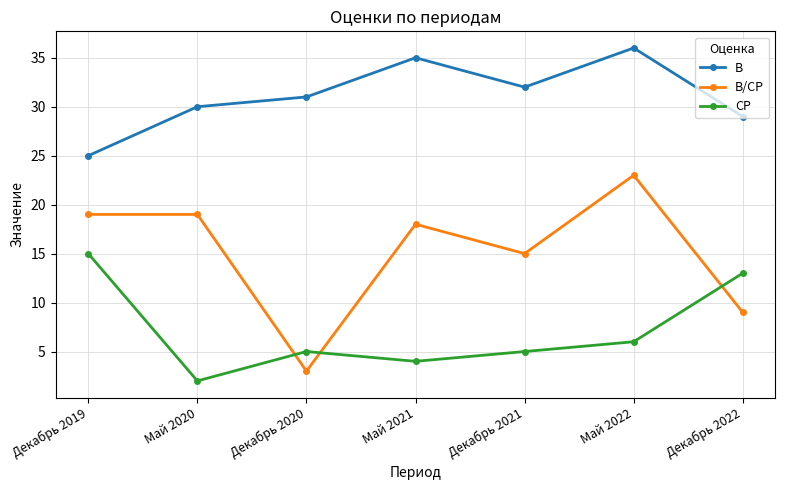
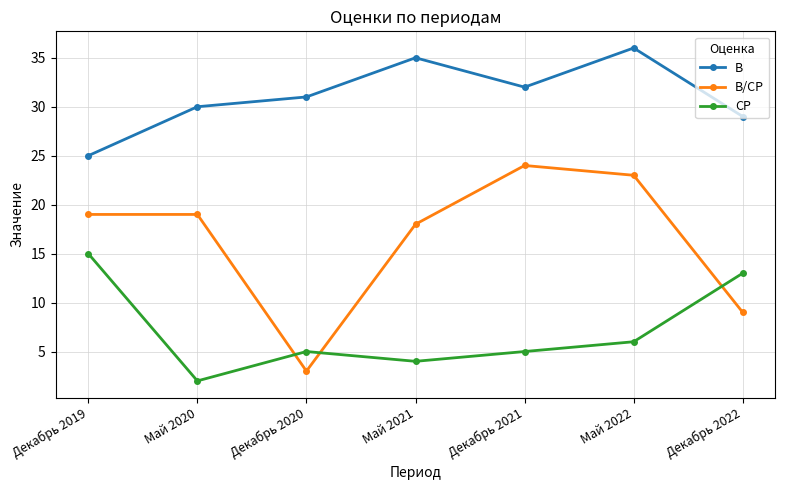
  {
    "В": {
      "Декабрь 2019": 25,
      "Май 2020": 30,
      "Декабрь 2020": 31,
      "Май 2021": 35,
      "Декабрь 2021": 32,
      "Май 2022": 36
    },
    "В/СР": {
      "Декабрь 2019": 19,
      "Май 2020": 19,
      "Декабрь 2020": 3,
      "Май 2021": 18,
-     "Декабрь 2021": 15,
+     "Декабрь 2021": 24,
      "Май 2022": 23,
      "Декабрь 2022": 9
    },
    "СР": {
      "Декабрь 2019": 15,
      "Май 2020": 2,
      "Декабрь 2020": 5,
      "Май 2021": 4,
      "Декабрь 2021": 5,
      "Май 2022": 6,
      "Декабрь 2022": 13
    }
  }
